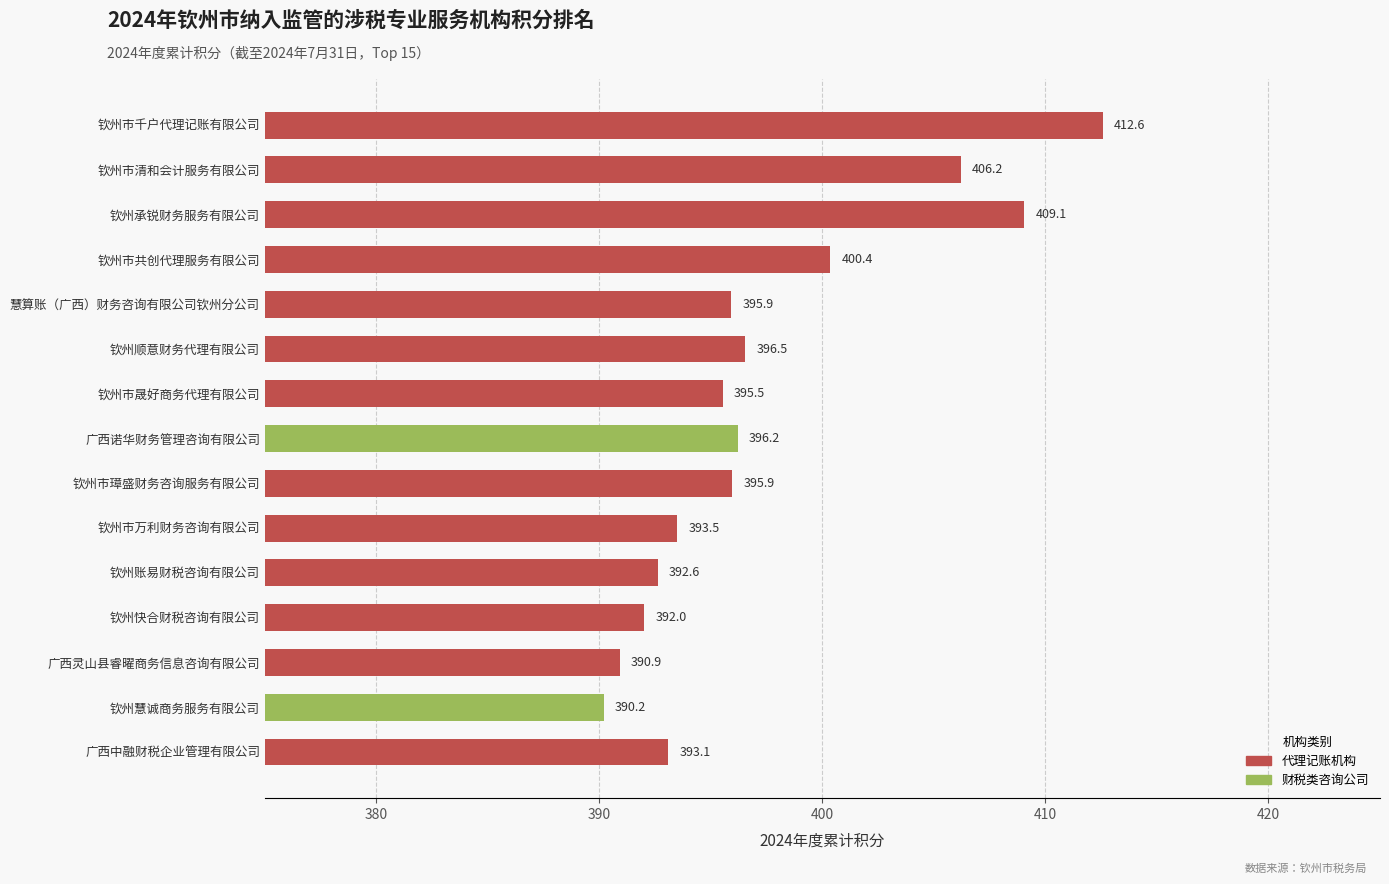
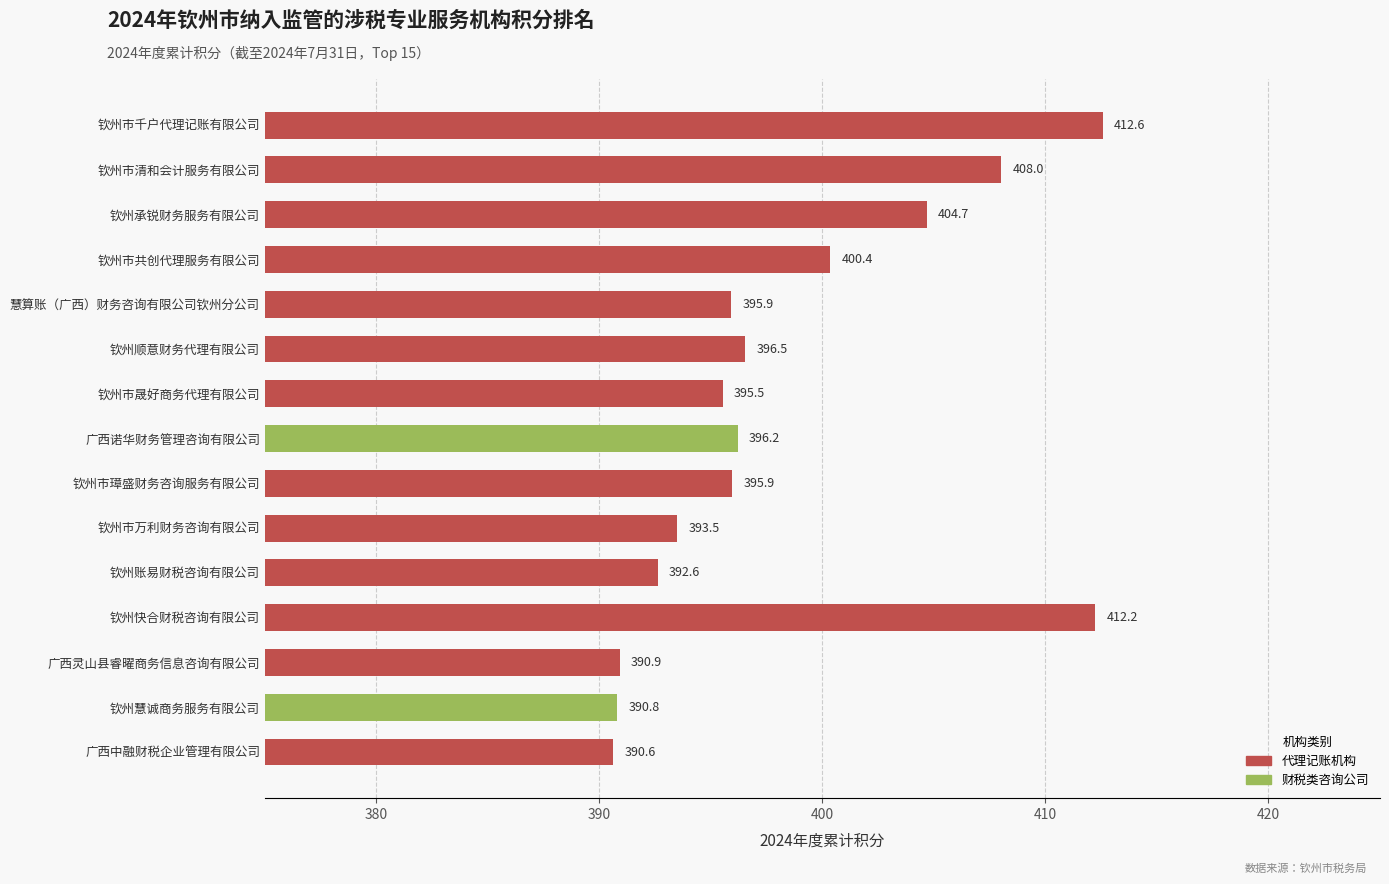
  {
    "钦州市千户代理记账有限公司": 412.6,
-   "钦州市清和会计服务有限公司": 406.2,
-   "钦州承锐财务服务有限公司": 409.1,
+   "钦州市清和会计服务有限公司": 408.0,
+   "钦州承锐财务服务有限公司": 404.7,
    "钦州市共创代理服务有限公司": 400.4,
    "慧算账（广西）财务咨询有限公司钦州分公司": 395.9,
    "钦州顺意财务代理有限公司": 396.5,
    "钦州市晟好商务代理有限公司": 395.5,
    "广西诺华财务管理咨询有限公司": 396.2,
    "钦州市璋盛财务咨询服务有限公司": 395.9,
    "钦州市万利财务咨询有限公司": 393.5,
    "钦州账易财税咨询有限公司": 392.6,
-   "钦州快合财税咨询有限公司": 392.0,
+   "钦州快合财税咨询有限公司": 412.2,
    "广西灵山县睿曜商务信息咨询有限公司": 390.9,
-   "钦州慧诚商务服务有限公司": 390.2,
-   "广西中融财税企业管理有限公司": 393.1
+   "钦州慧诚商务服务有限公司": 390.8,
+   "广西中融财税企业管理有限公司": 390.6
  }
